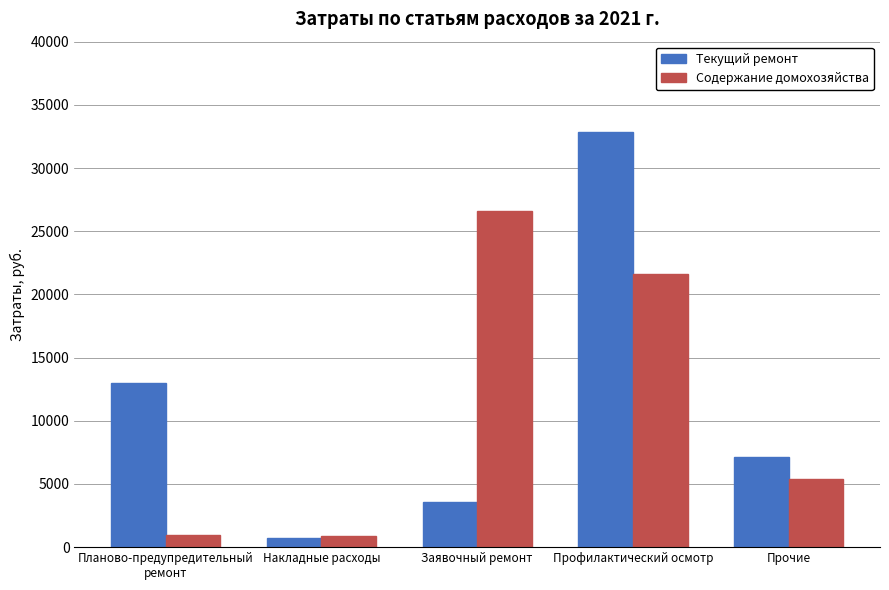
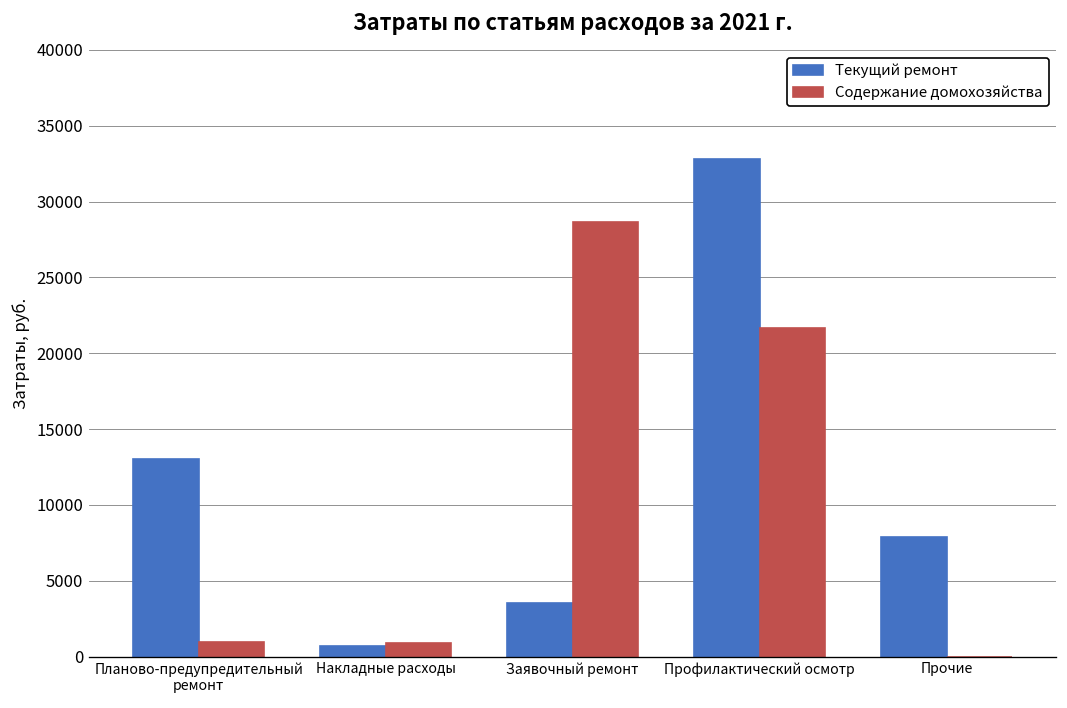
  {
    "Текущий ремонт": {
      "Планово-предупредительный ремонт": 13000,
      "Накладные расходы": 700,
      "Заявочный ремонт": 3600,
      "Профилактический осмотр": 32800,
-     "Прочие": 7100
+     "Прочие": 7900
    },
    "Содержание домохозяйства": {
      "Планово-предупредительный ремонт": 1000,
      "Накладные расходы": 900,
-     "Заявочный ремонт": 26600,
+     "Заявочный ремонт": 28600,
      "Профилактический осмотр": 21600,
-     "Прочие": 5400
+     "Прочие": 0
    }
  }
